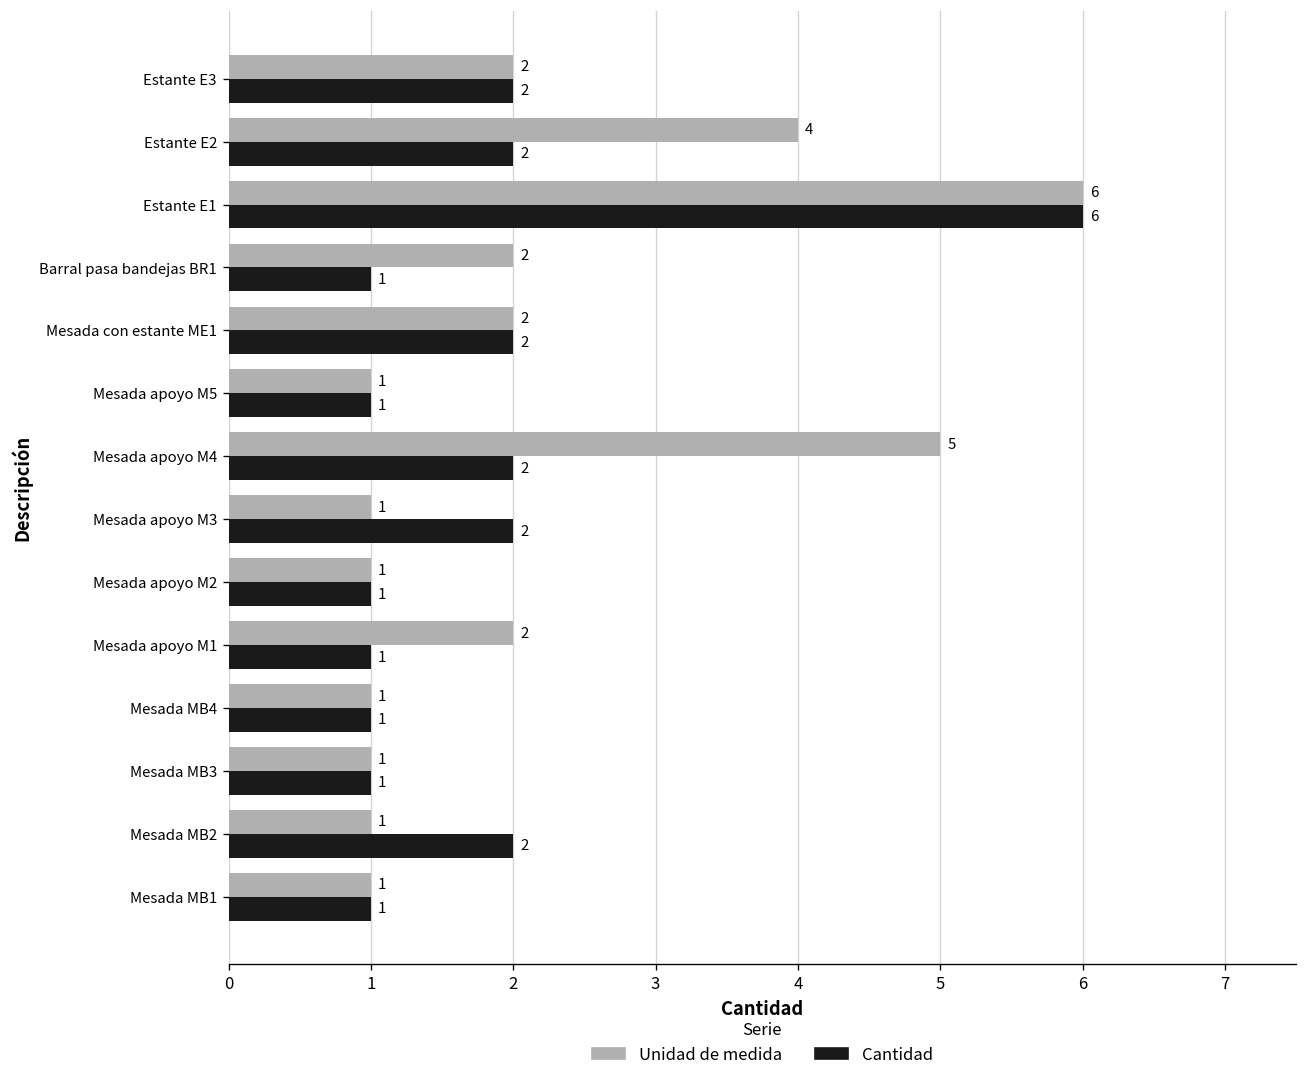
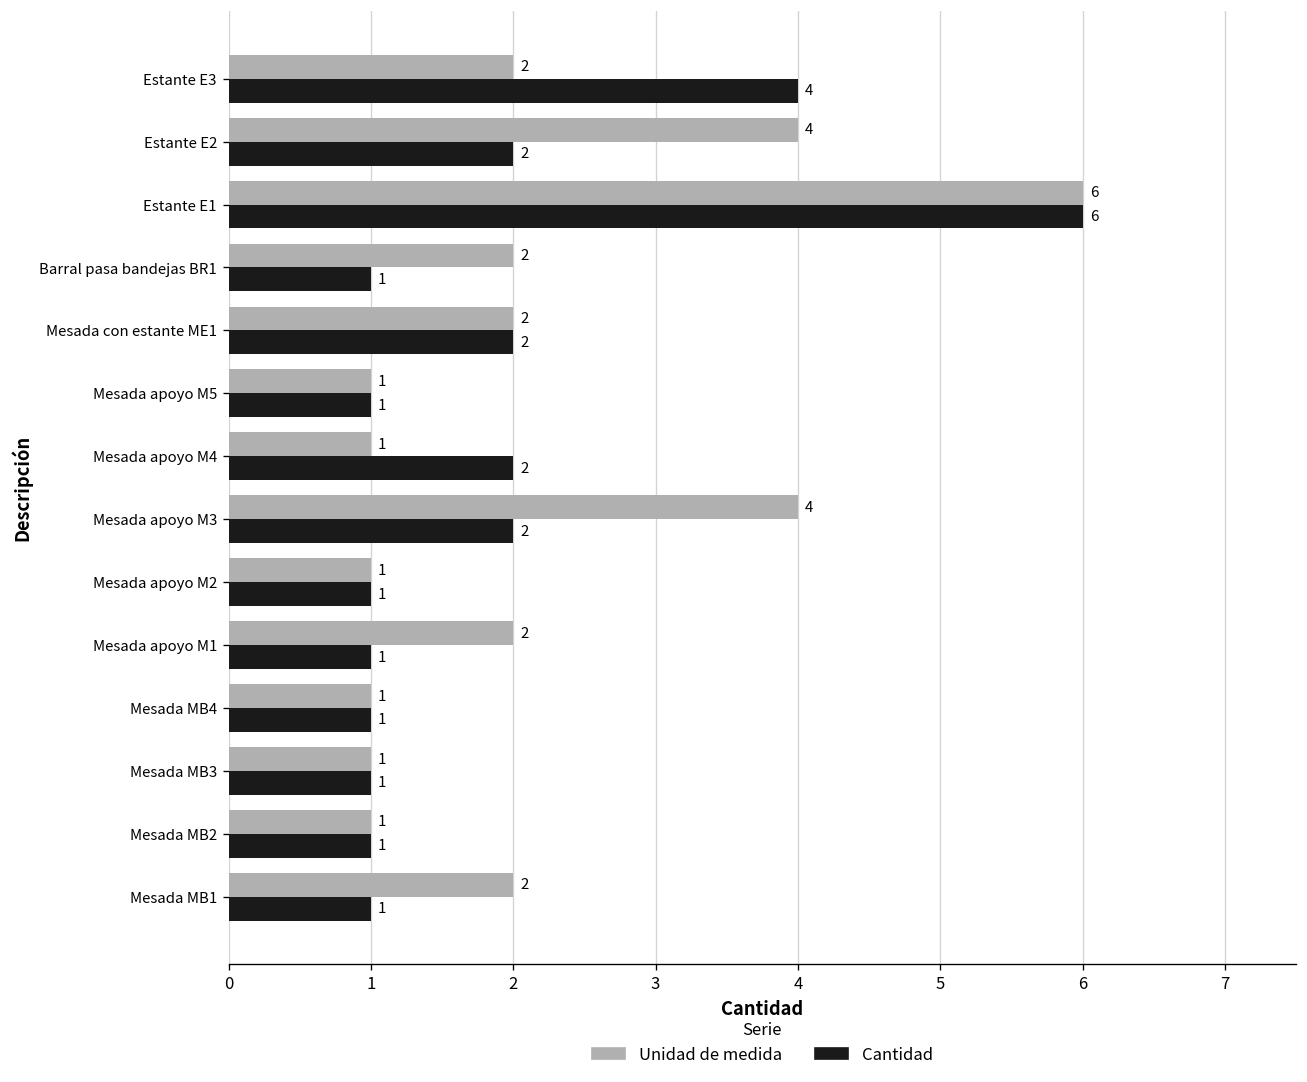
  {
    "Unidad de medida": {
      "Estante E3": 2,
      "Estante E2": 4,
      "Estante E1": 6,
      "Barral pasa bandejas BR1": 2,
      "Mesada con estante ME1": 2,
      "Mesada apoyo M5": 1,
-     "Mesada apoyo M4": 5,
-     "Mesada apoyo M3": 1,
+     "Mesada apoyo M4": 1,
+     "Mesada apoyo M3": 4,
      "Mesada apoyo M2": 1,
      "Mesada apoyo M1": 2,
      "Mesada MB4": 1,
      "Mesada MB3": 1,
      "Mesada MB2": 1,
-     "Mesada MB1": 1
+     "Mesada MB1": 2
    },
    "Cantidad": {
-     "Estante E3": 2,
+     "Estante E3": 4,
      "Estante E2": 2,
      "Estante E1": 6,
      "Barral pasa bandejas BR1": 1,
      "Mesada con estante ME1": 2,
      "Mesada apoyo M5": 1,
      "Mesada apoyo M4": 2,
      "Mesada apoyo M3": 2,
      "Mesada apoyo M2": 1,
      "Mesada apoyo M1": 1,
      "Mesada MB4": 1,
      "Mesada MB3": 1,
-     "Mesada MB2": 2,
+     "Mesada MB2": 1,
      "Mesada MB1": 1
    }
  }
